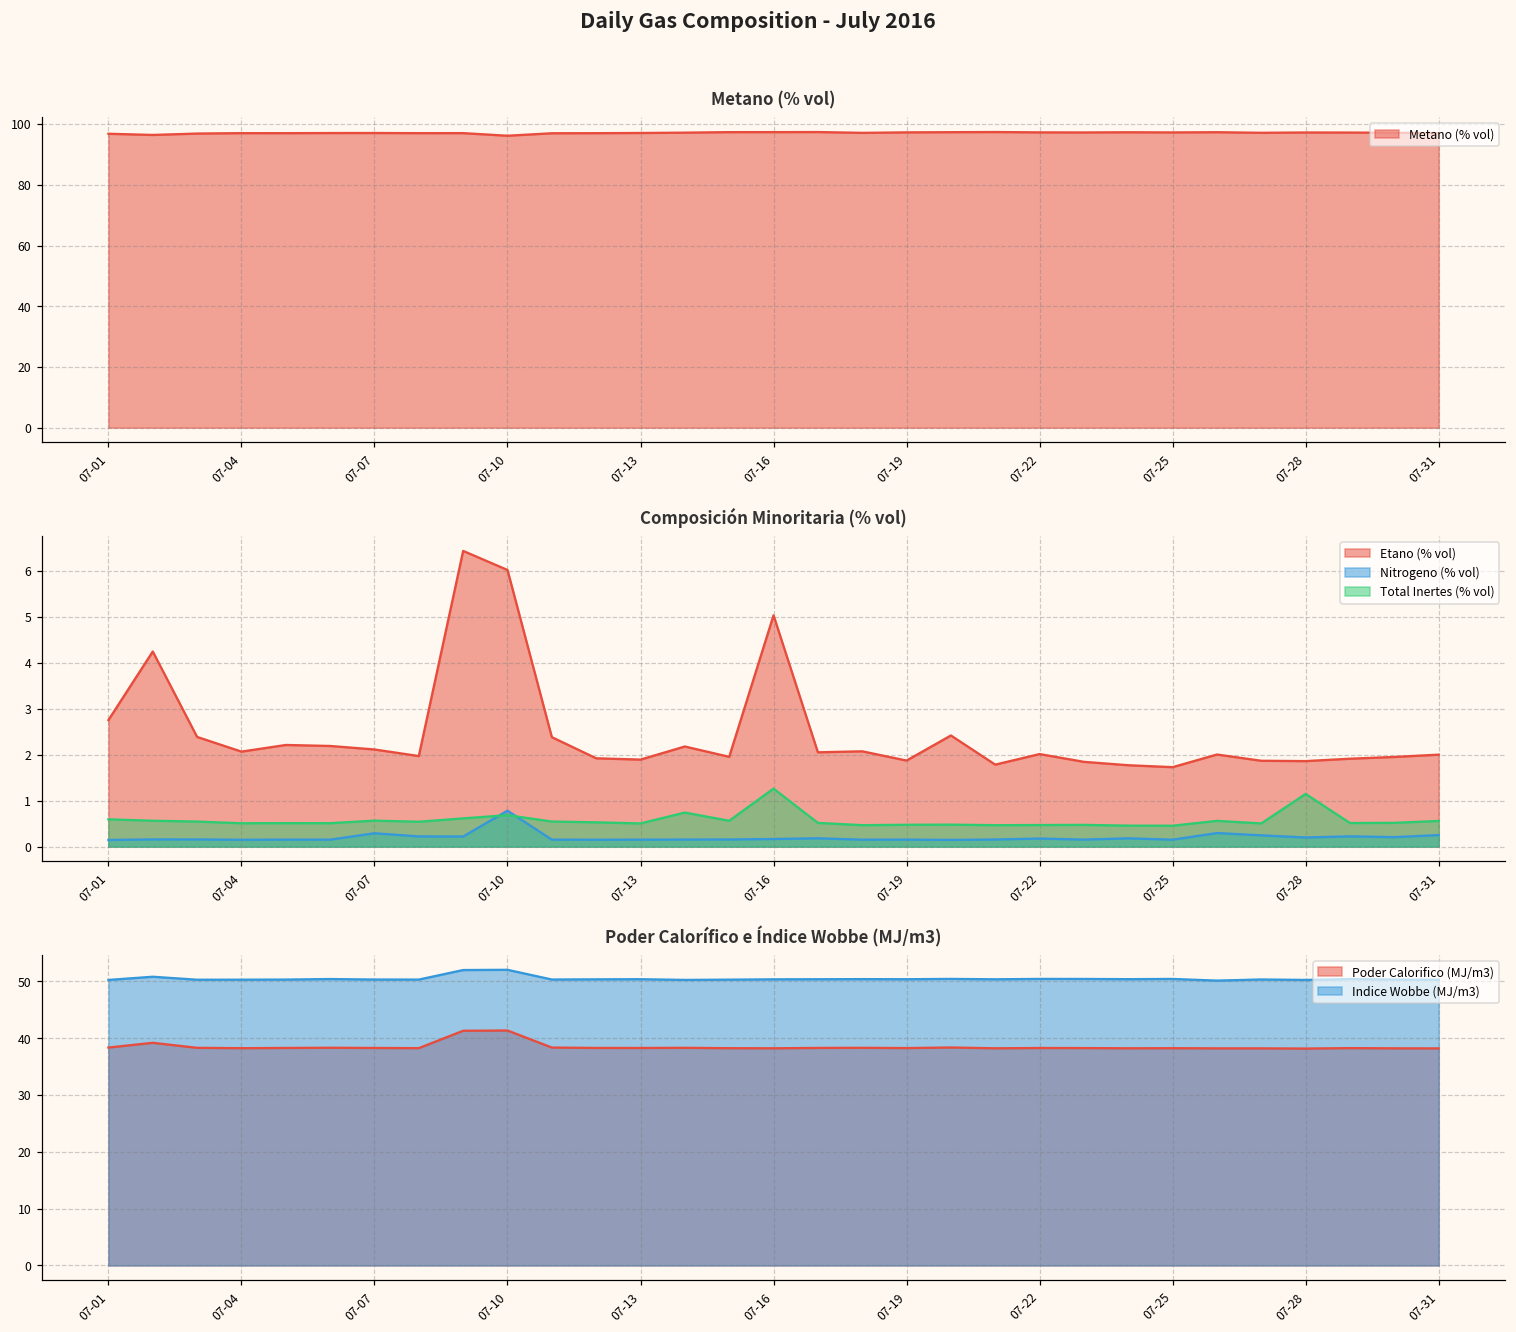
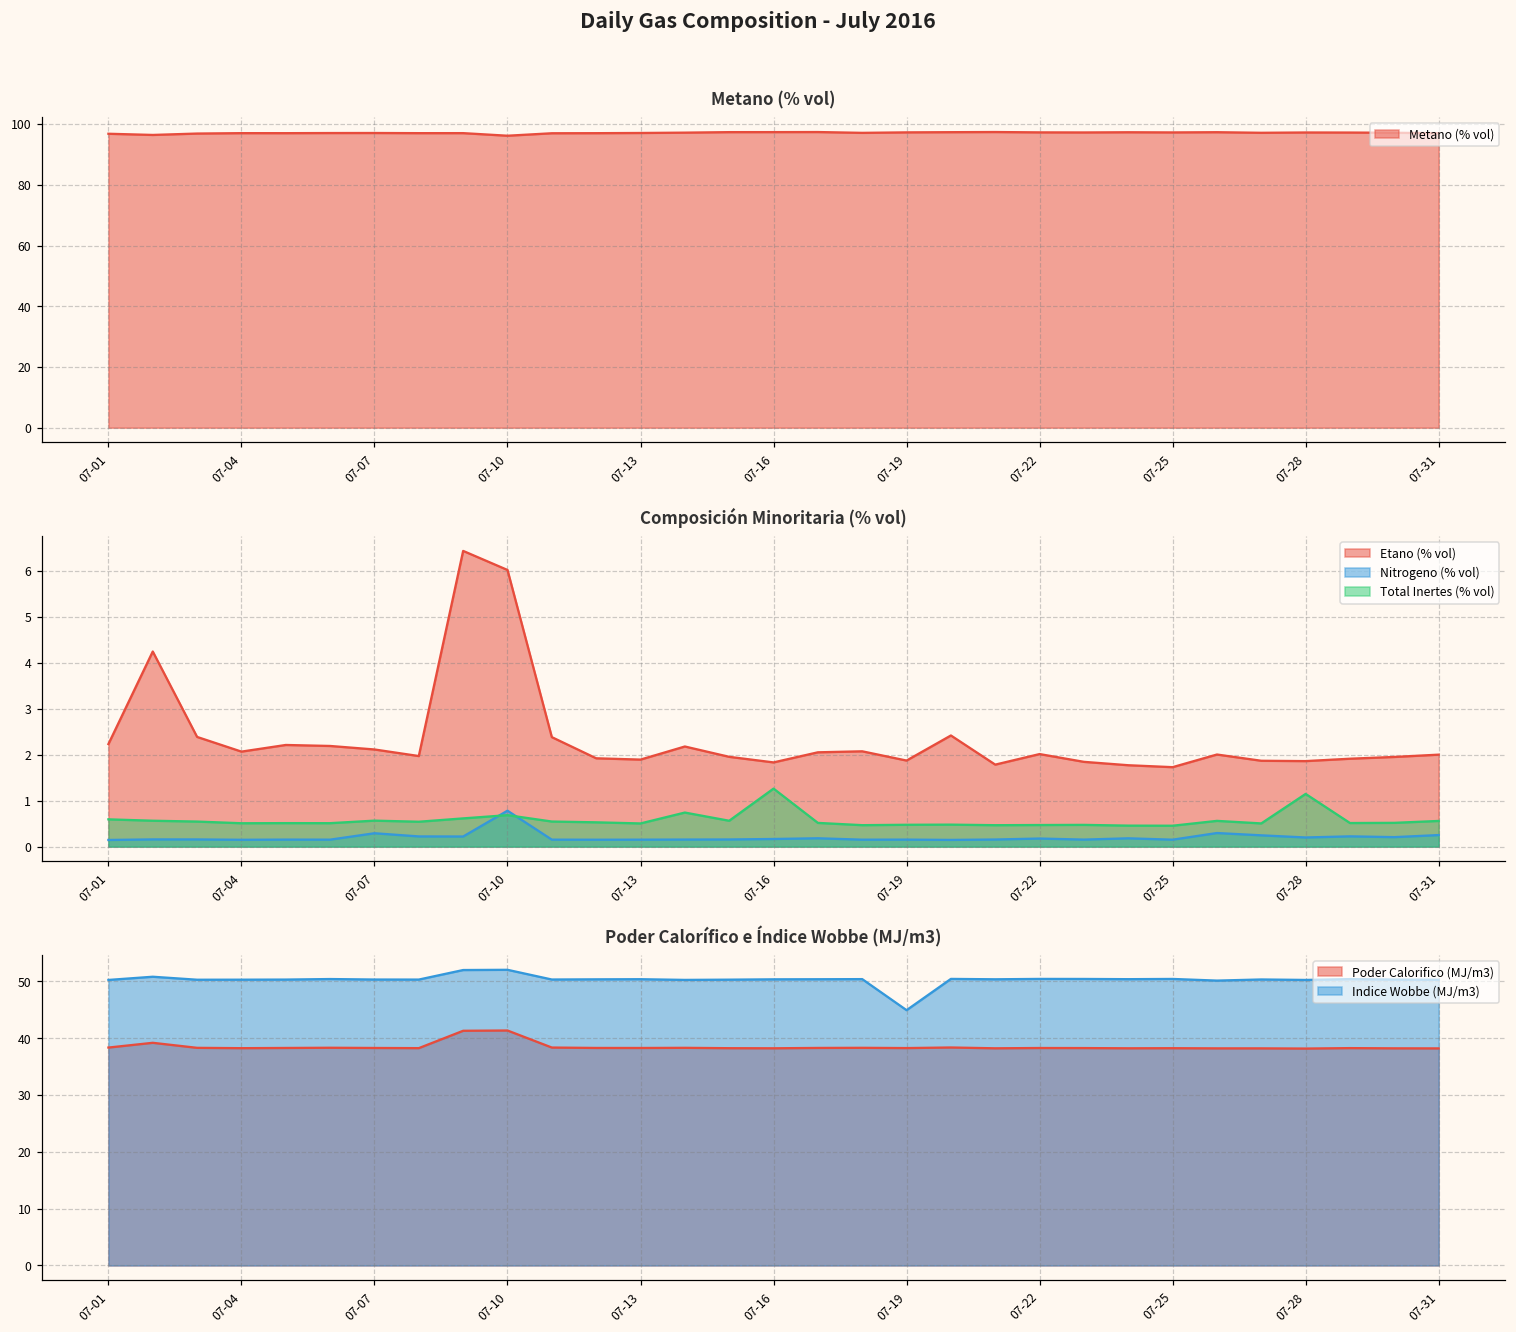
  {
    "Metano (% vol)": {
      "07-01": 97,
      "07-04": 97,
      "07-07": 97,
      "07-10": 96,
      "07-13": 97,
      "07-16": 97,
      "07-19": 97,
      "07-22": 97,
      "07-25": 97,
      "07-28": 97
    },
    "Composición Minoritaria (% vol)": {
      "Etano (% vol)": {
-       "07-01": 2.8,
+       "07-01": 2.2,
        "07-04": 2.1,
        "07-07": 2.1,
        "07-10": 6.0,
        "07-13": 1.9,
-       "07-16": 5.0,
+       "07-16": 1.8,
        "07-19": 1.9,
        "07-22": 2.0,
        "07-25": 1.7,
        "07-28": 1.9,
        "07-31": 2.0
      },
      "Nitrogeno (% vol)": {
        "07-01": 0.1,
        "07-04": 0.1,
        "07-07": 0.3,
        "07-10": 0.8,
        "07-13": 0.2,
        "07-16": 0.2,
        "07-19": 0.2,
        "07-22": 0.2,
        "07-25": 0.2,
        "07-28": 0.2,
        "07-31": 0.3
      },
      "Total Inertes (% vol)": {
        "07-01": 0.6,
        "07-04": 0.5,
        "07-07": 0.6,
        "07-10": 0.7,
        "07-13": 0.5,
        "07-16": 1.3,
        "07-19": 0.5,
        "07-22": 0.5,
        "07-25": 0.5,
        "07-28": 1.1,
        "07-31": 0.6
      }
    },
    "Poder Calorífico e Índice Wobbe (MJ/m3)": {
      "Poder Calorifico (MJ/m3)": {
        "07-01": 38,
        "07-04": 38,
        "07-07": 38,
        "07-10": 41,
        "07-13": 38,
        "07-16": 38,
        "07-19": 38,
        "07-22": 38,
        "07-25": 38,
        "07-28": 38,
        "07-31": 38
      },
      "Indice Wobbe (MJ/m3)": {
        "07-01": 50,
        "07-04": 50,
        "07-07": 50,
        "07-10": 52,
        "07-13": 50,
        "07-16": 50,
-       "07-19": 50,
+       "07-19": 45,
        "07-22": 50,
        "07-25": 50,
        "07-28": 50
      }
    }
  }
